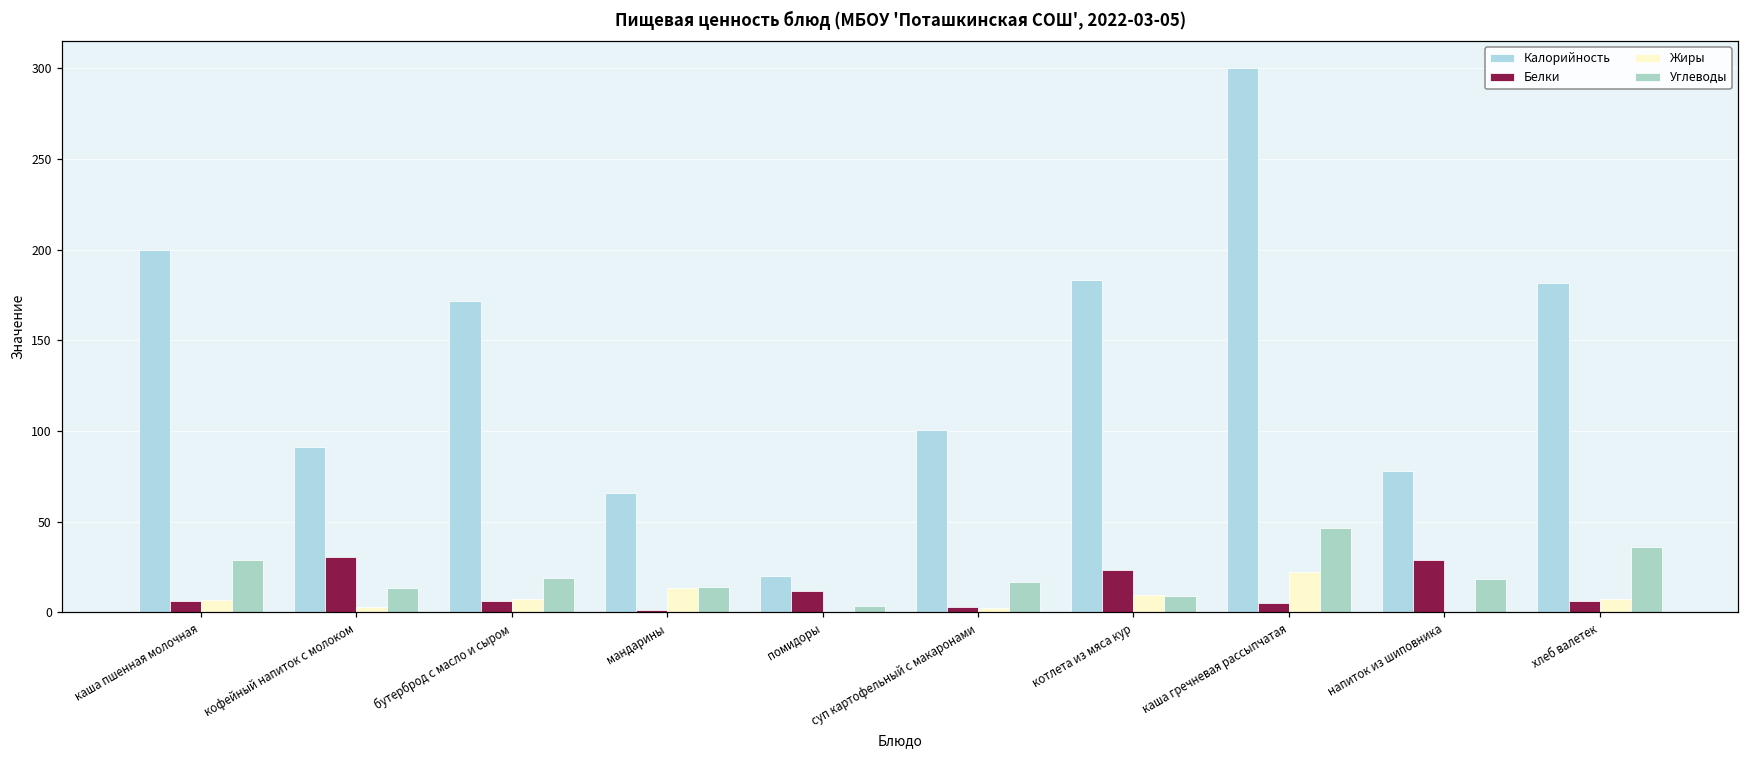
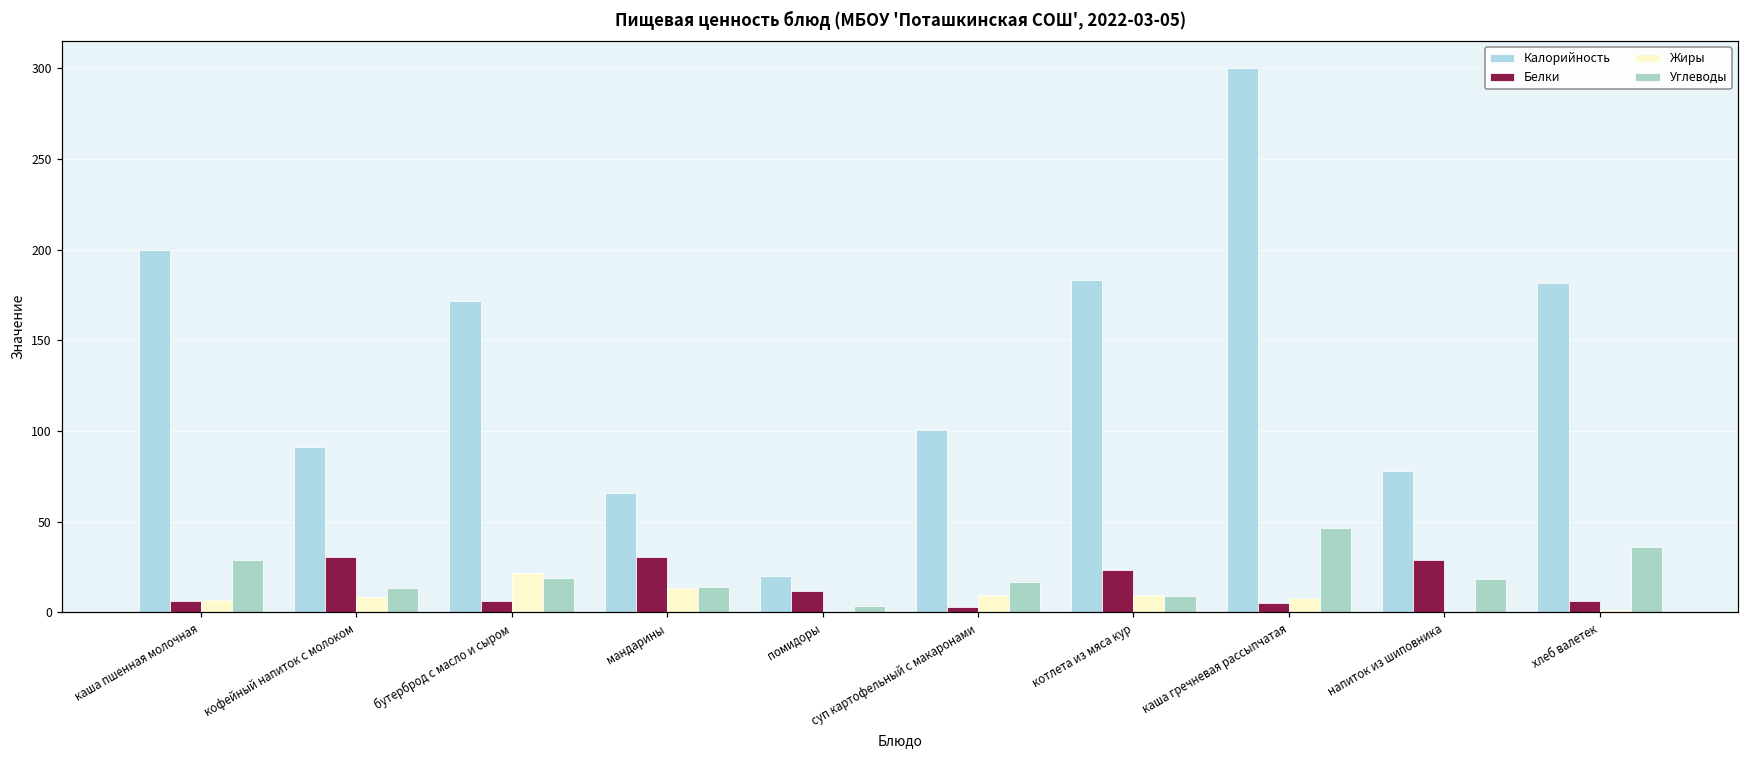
  {
    "Белки": {
      "каша пшенная молочная": 6,
      "кофейный напиток с молоком": 31,
      "бутерброд с масло и сыром": 6,
-     "мандарины": 1,
+     "мандарины": 30,
      "помидоры": 12,
      "суп картофельный с макаронами": 3,
      "котлета из мяса кур": 23,
      "каша гречневая рассыпчатая": 5,
      "напиток из шиповника": 29,
      "хлеб валетек": 6
    },
    "Жиры": {
      "каша пшенная молочная": 7,
-     "кофейный напиток с молоком": 3,
-     "бутерброд с масло и сыром": 7,
+     "кофейный напиток с молоком": 9,
+     "бутерброд с масло и сыром": 22,
      "мандарины": 13,
-     "суп картофельный с макаронами": 3,
+     "суп картофельный с макаронами": 10,
      "котлета из мяса кур": 10,
-     "каша гречневая рассыпчатая": 22,
-     "хлеб валетек": 7
+     "каша гречневая рассыпчатая": 8,
+     "хлеб валетек": 1
    }
  }
